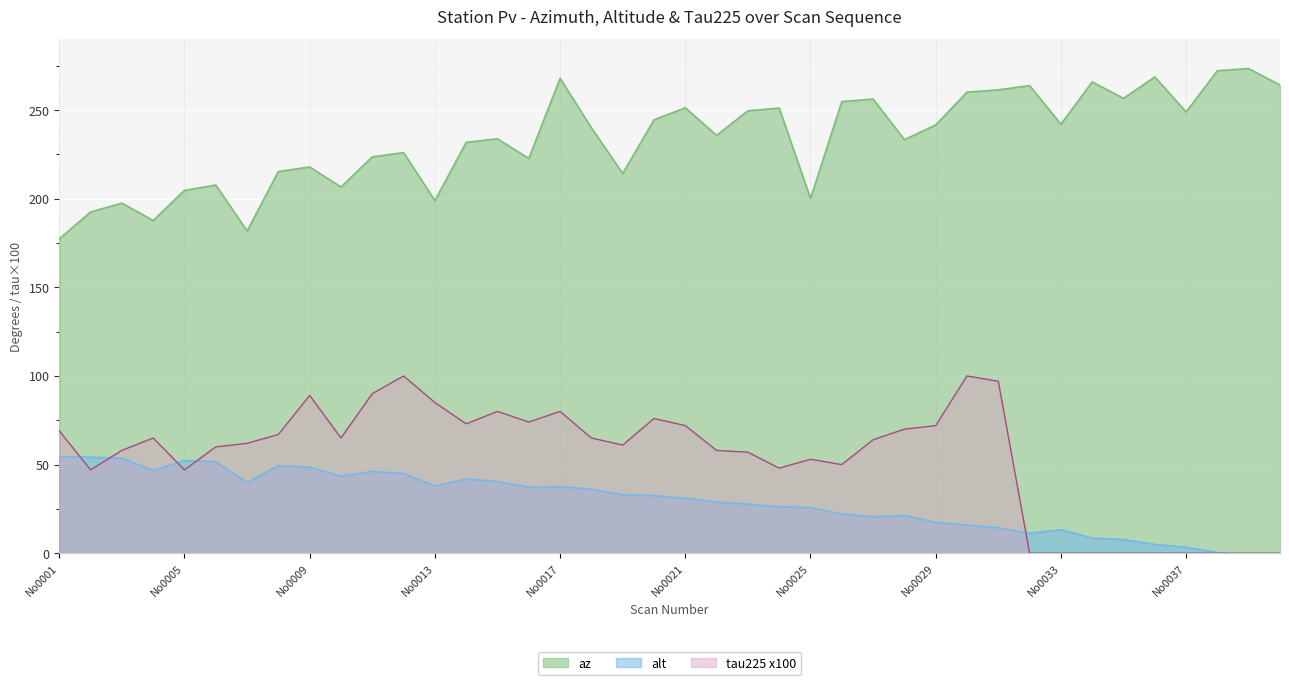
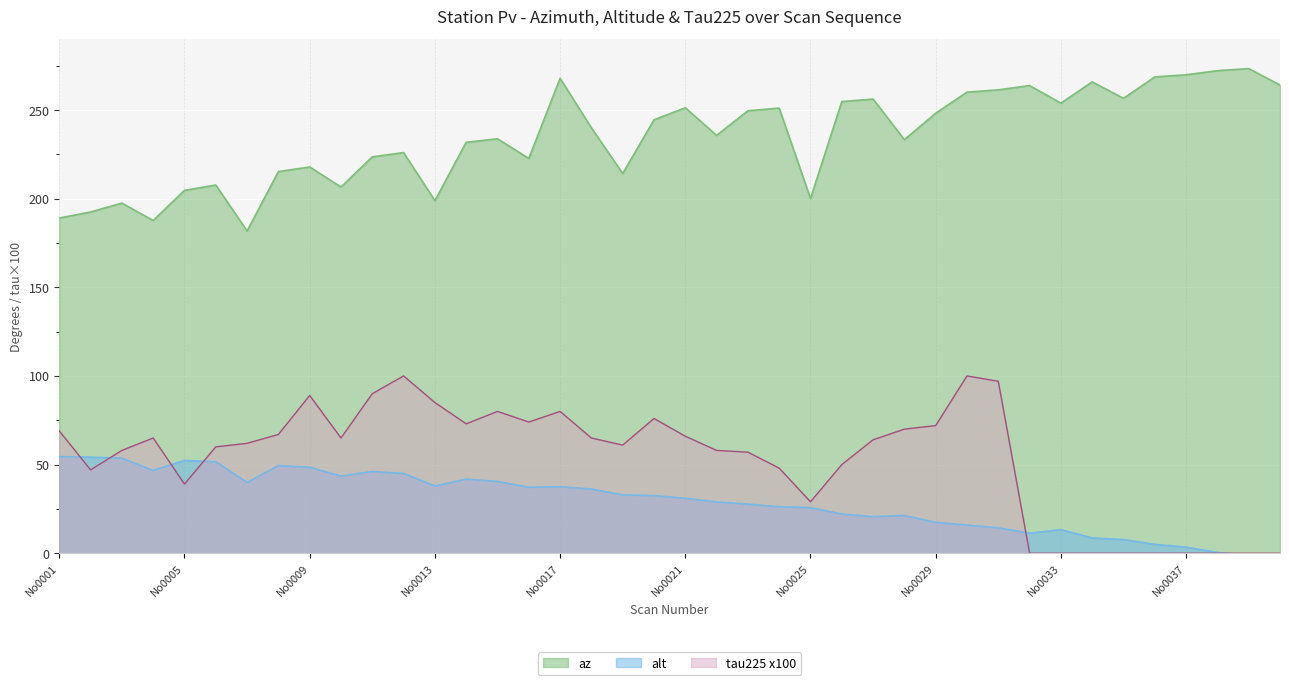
  {
    "az": {
-     "No0001": 177,
+     "No0001": 189,
      "No0005": 205,
      "No0009": 218,
      "No0013": 199,
      "No0017": 268,
      "No0021": 251,
      "No0025": 200,
-     "No0029": 242,
-     "No0033": 242,
-     "No0037": 249
+     "No0029": 248,
+     "No0033": 254,
+     "No0037": 270
    },
    "tau225 x100": {
      "No0001": 69,
-     "No0005": 47,
+     "No0005": 39,
      "No0009": 89,
      "No0013": 85,
      "No0017": 80,
-     "No0021": 72,
-     "No0025": 53,
+     "No0021": 66,
+     "No0025": 29,
      "No0029": 72,
      "No0033": 0,
      "No0037": 0
    }
  }
